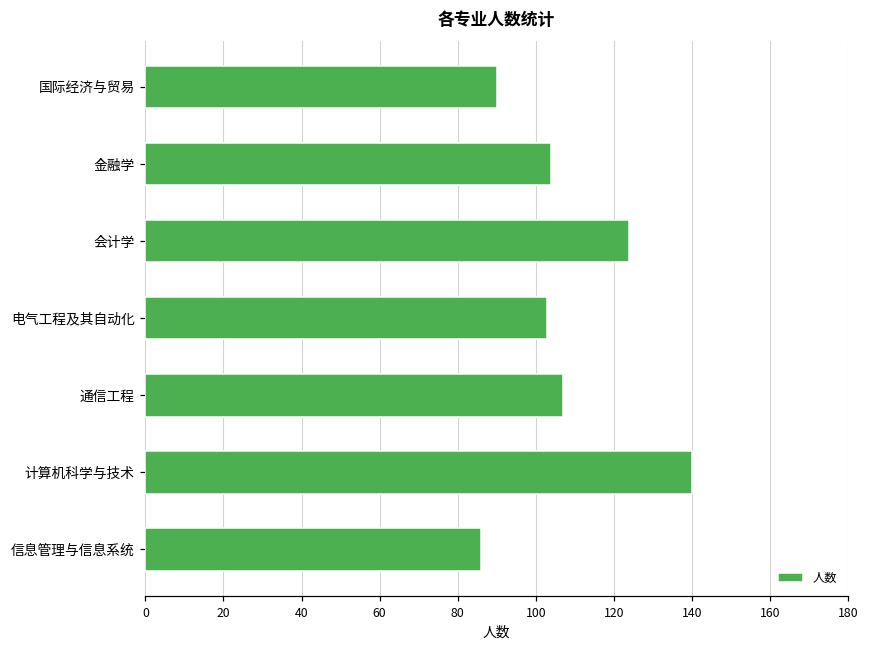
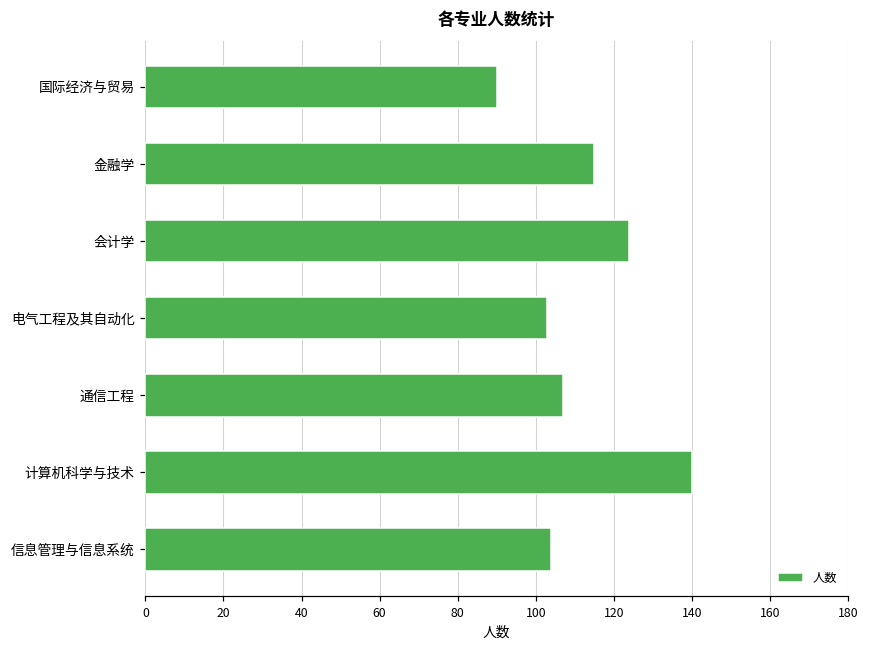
  {
    "国际经济与贸易": 90,
-   "金融学": 104,
+   "金融学": 115,
    "会计学": 124,
    "电气工程及其自动化": 103,
    "通信工程": 107,
    "计算机科学与技术": 140,
-   "信息管理与信息系统": 86
+   "信息管理与信息系统": 104
  }
